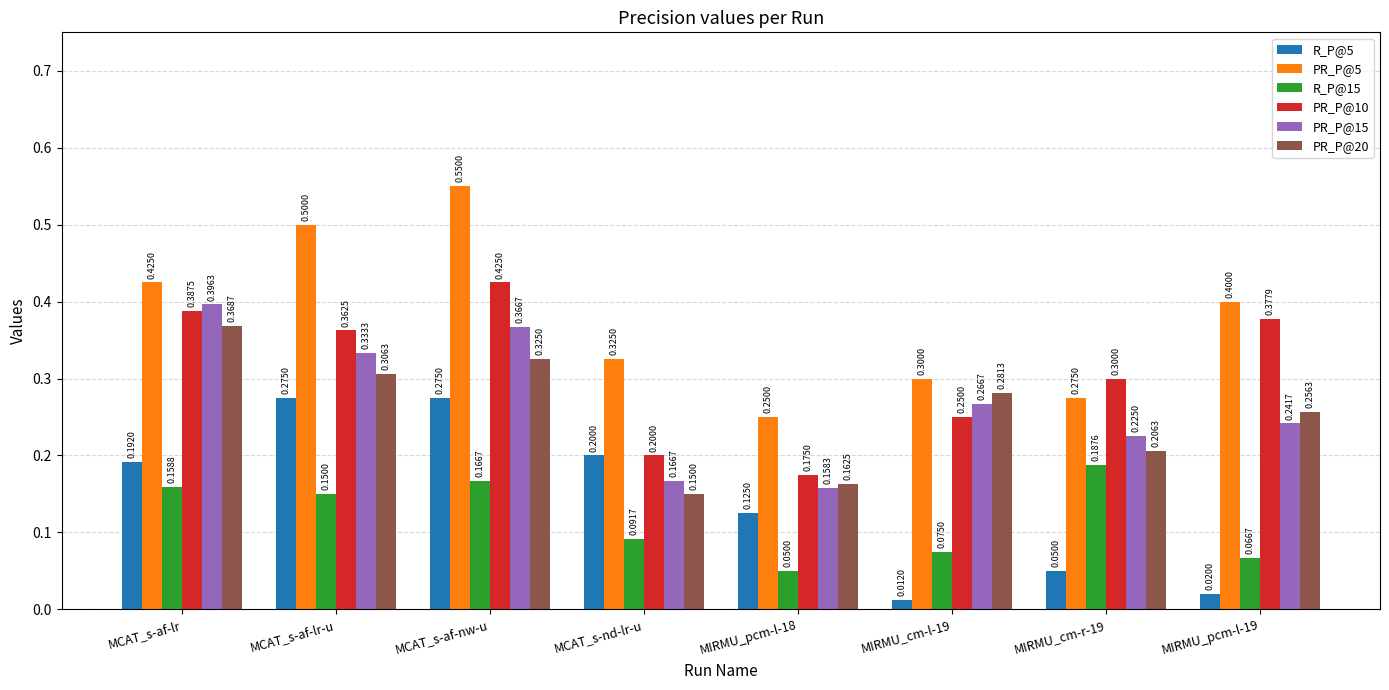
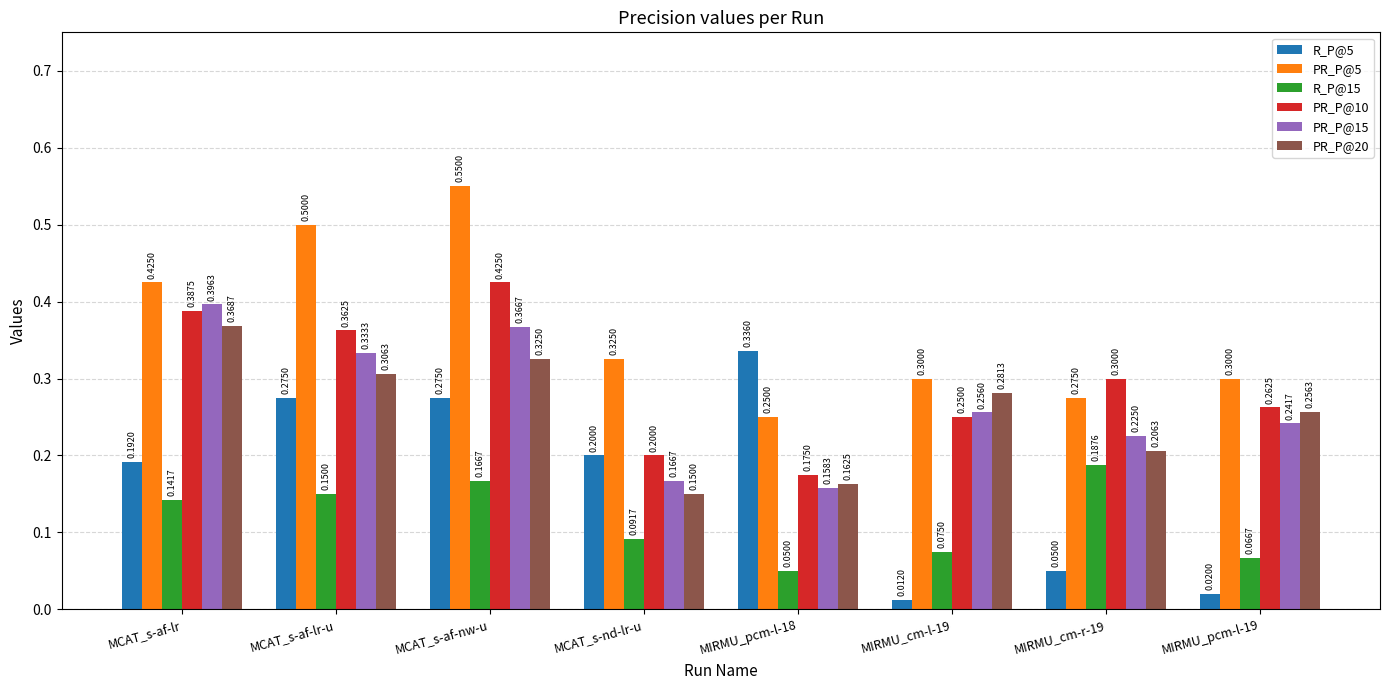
  {
    "R_P@5": {
      "MCAT_s-af-lr": 0.1920,
      "MCAT_s-af-lr-u": 0.2750,
      "MCAT_s-af-nw-u": 0.2750,
      "MCAT_s-nd-lr-u": 0.2000,
-     "MIRMU_pcm-l-18": 0.1250,
+     "MIRMU_pcm-l-18": 0.3360,
      "MIRMU_cm-l-19": 0.0120,
      "MIRMU_cm-r-19": 0.0500,
      "MIRMU_pcm-l-19": 0.0200
    },
    "PR_P@5": {
      "MCAT_s-af-lr": 0.4250,
      "MCAT_s-af-lr-u": 0.5000,
      "MCAT_s-af-nw-u": 0.5500,
      "MCAT_s-nd-lr-u": 0.3250,
      "MIRMU_pcm-l-18": 0.2500,
      "MIRMU_cm-l-19": 0.3000,
      "MIRMU_cm-r-19": 0.2750,
-     "MIRMU_pcm-l-19": 0.4000
+     "MIRMU_pcm-l-19": 0.3000
    },
    "R_P@15": {
-     "MCAT_s-af-lr": 0.1588,
+     "MCAT_s-af-lr": 0.1417,
      "MCAT_s-af-lr-u": 0.1500,
      "MCAT_s-af-nw-u": 0.1667,
      "MCAT_s-nd-lr-u": 0.0917,
      "MIRMU_pcm-l-18": 0.0500,
      "MIRMU_cm-l-19": 0.0750,
      "MIRMU_cm-r-19": 0.1876,
      "MIRMU_pcm-l-19": 0.0667
    },
    "PR_P@10": {
      "MCAT_s-af-lr": 0.3875,
      "MCAT_s-af-lr-u": 0.3625,
      "MCAT_s-af-nw-u": 0.4250,
      "MCAT_s-nd-lr-u": 0.2000,
      "MIRMU_pcm-l-18": 0.1750,
      "MIRMU_cm-l-19": 0.2500,
      "MIRMU_cm-r-19": 0.3000,
-     "MIRMU_pcm-l-19": 0.3779
+     "MIRMU_pcm-l-19": 0.2625
    },
    "PR_P@15": {
      "MCAT_s-af-lr": 0.3963,
      "MCAT_s-af-lr-u": 0.3333,
      "MCAT_s-af-nw-u": 0.3667,
      "MCAT_s-nd-lr-u": 0.1667,
      "MIRMU_pcm-l-18": 0.1583,
-     "MIRMU_cm-l-19": 0.2667,
+     "MIRMU_cm-l-19": 0.2560,
      "MIRMU_cm-r-19": 0.2250,
      "MIRMU_pcm-l-19": 0.2417
    },
    "PR_P@20": {
      "MCAT_s-af-lr": 0.3687,
      "MCAT_s-af-lr-u": 0.3063,
      "MCAT_s-af-nw-u": 0.3250,
      "MCAT_s-nd-lr-u": 0.1500,
      "MIRMU_pcm-l-18": 0.1625,
      "MIRMU_cm-l-19": 0.2813,
      "MIRMU_cm-r-19": 0.2063,
      "MIRMU_pcm-l-19": 0.2563
    }
  }
